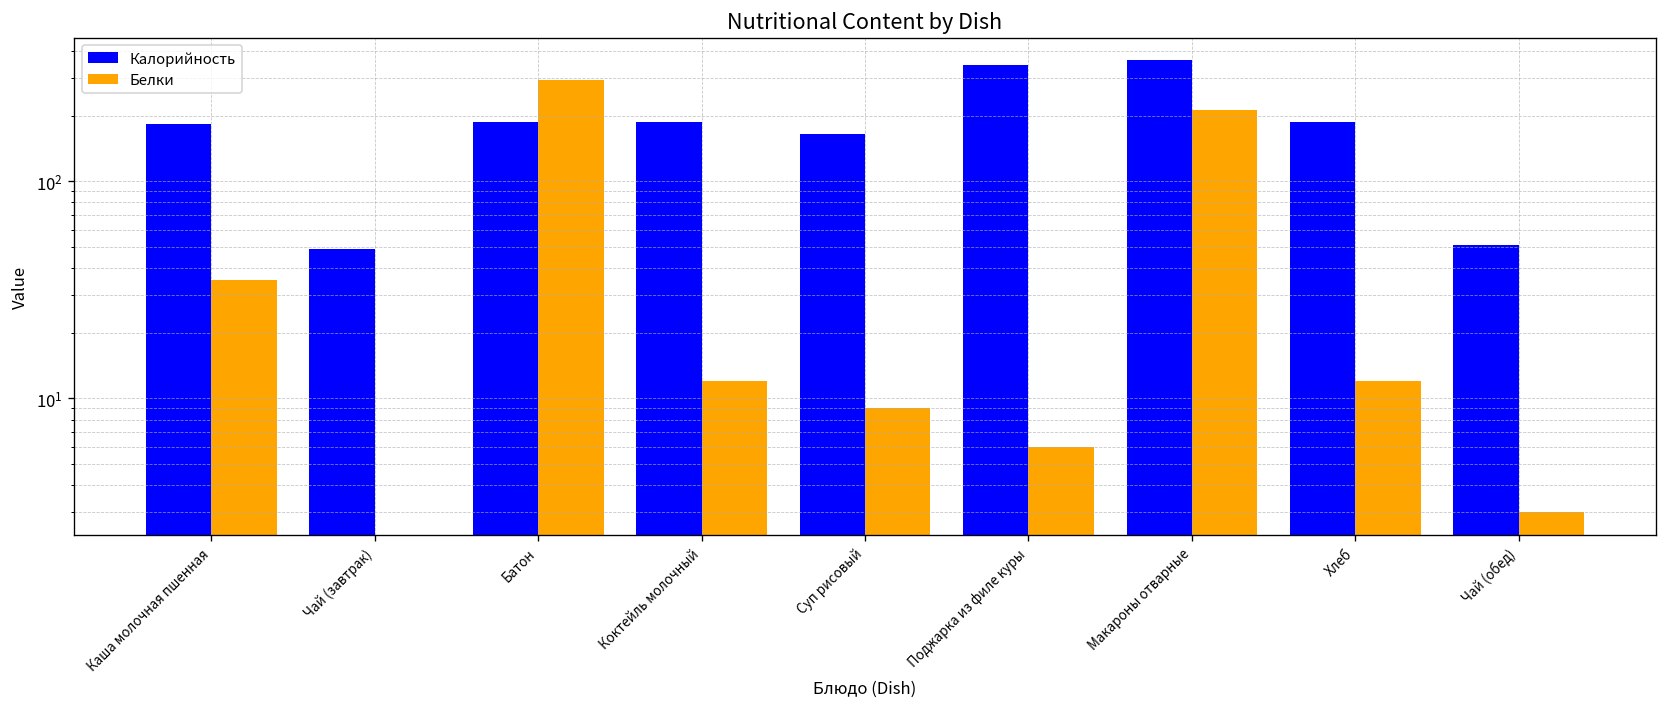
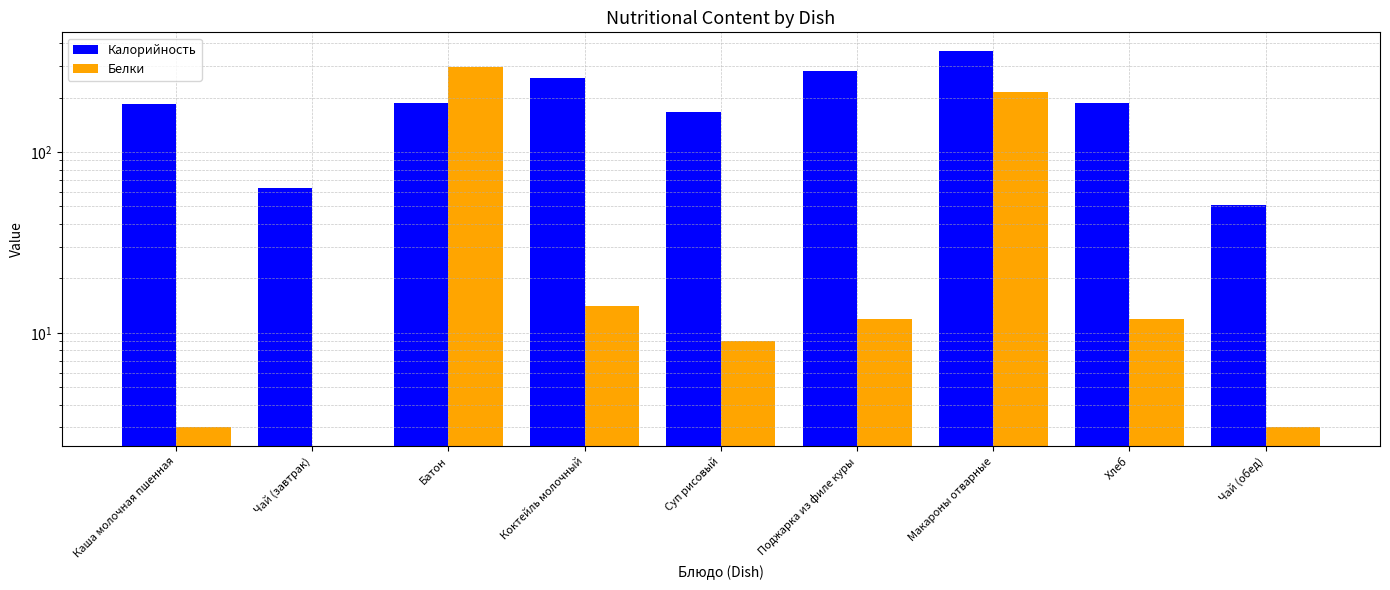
  {
    "Калорийность": {
      "Каша молочная пшенная": 180,
-     "Чай (завтрак)": 49,
+     "Чай (завтрак)": 63,
      "Батон": 190,
-     "Коктейль молочный": 190,
+     "Коктейль молочный": 260,
      "Суп рисовый": 170,
-     "Поджарка из филе куры": 350,
+     "Поджарка из филе куры": 280,
      "Макароны отварные": 360,
      "Хлеб": 190,
      "Чай (обед)": 51
    },
    "Белки": {
-     "Каша молочная пшенная": 35,
+     "Каша молочная пшенная": 3,
      "Батон": 290,
-     "Коктейль молочный": 12,
+     "Коктейль молочный": 14,
      "Суп рисовый": 9,
-     "Поджарка из филе куры": 6,
+     "Поджарка из филе куры": 12,
      "Макароны отварные": 210,
      "Хлеб": 12,
      "Чай (обед)": 3
    }
  }
